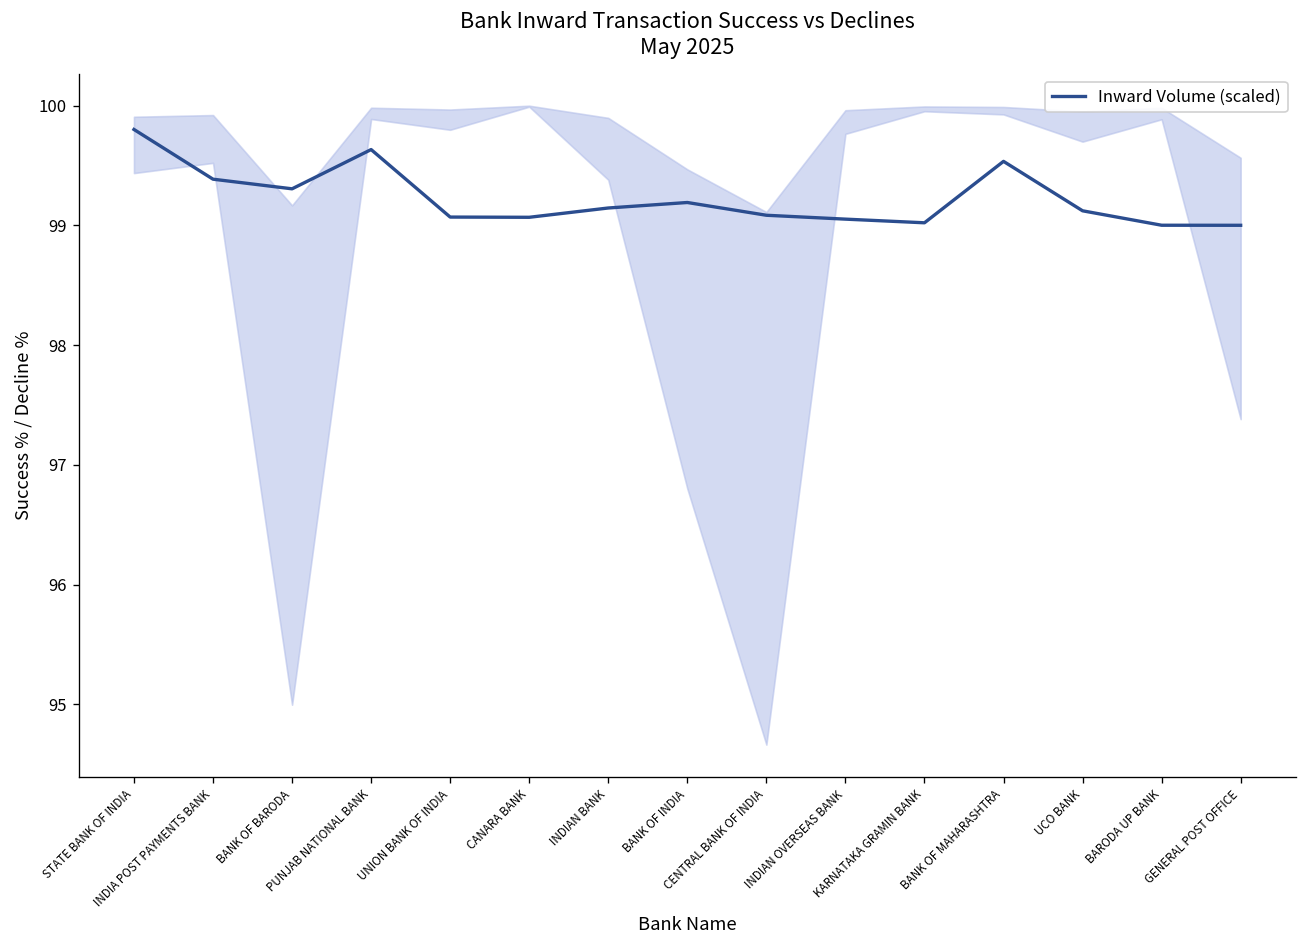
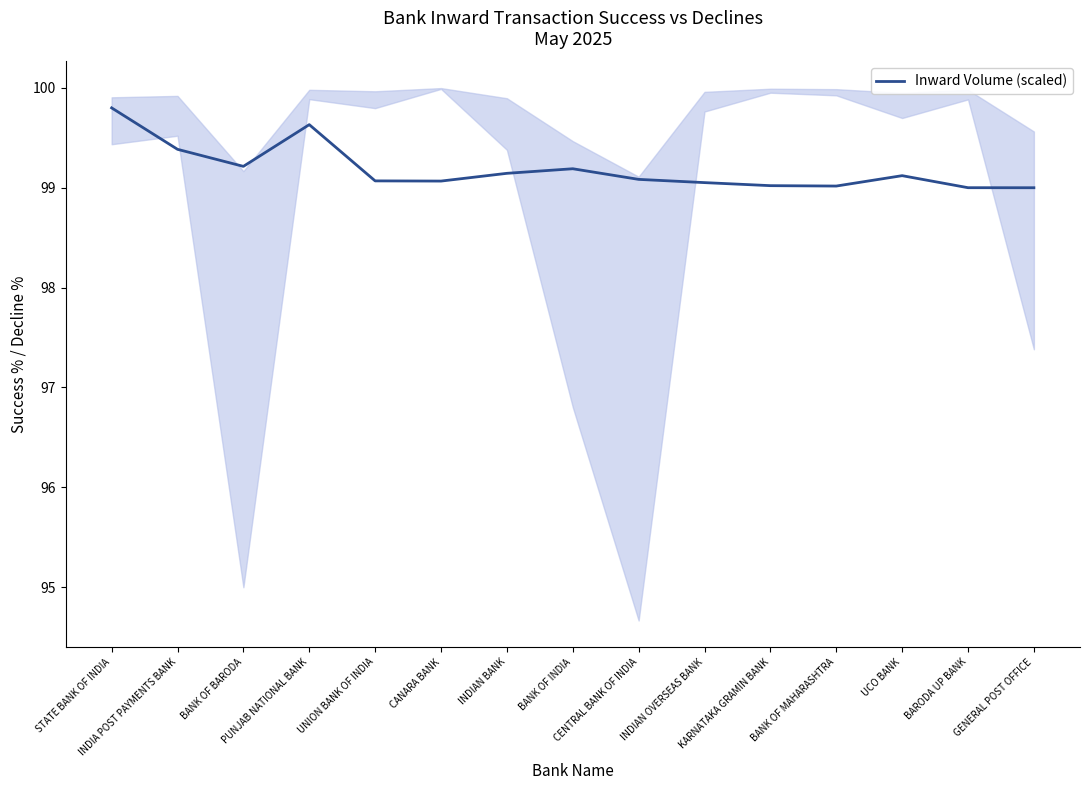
  {
    "Inward Volume (scaled)": {
      "STATE BANK OF INDIA": 99.8,
      "INDIA POST PAYMENTS BANK": 99.4,
-     "BANK OF BARODA": 99.3,
+     "BANK OF BARODA": 99.2,
      "PUNJAB NATIONAL BANK": 99.6,
      "UNION BANK OF INDIA": 99.1,
      "CANARA BANK": 99.1,
      "INDIAN BANK": 99.1,
      "BANK OF INDIA": 99.2,
      "CENTRAL BANK OF INDIA": 99.1,
      "INDIAN OVERSEAS BANK": 99.1,
      "KARNATAKA GRAMIN BANK": 99.0,
-     "BANK OF MAHARASHTRA": 99.5,
+     "BANK OF MAHARASHTRA": 99.0,
      "UCO BANK": 99.1,
      "BARODA UP BANK": 99.0,
      "GENERAL POST OFFICE": 99.0
    }
  }
